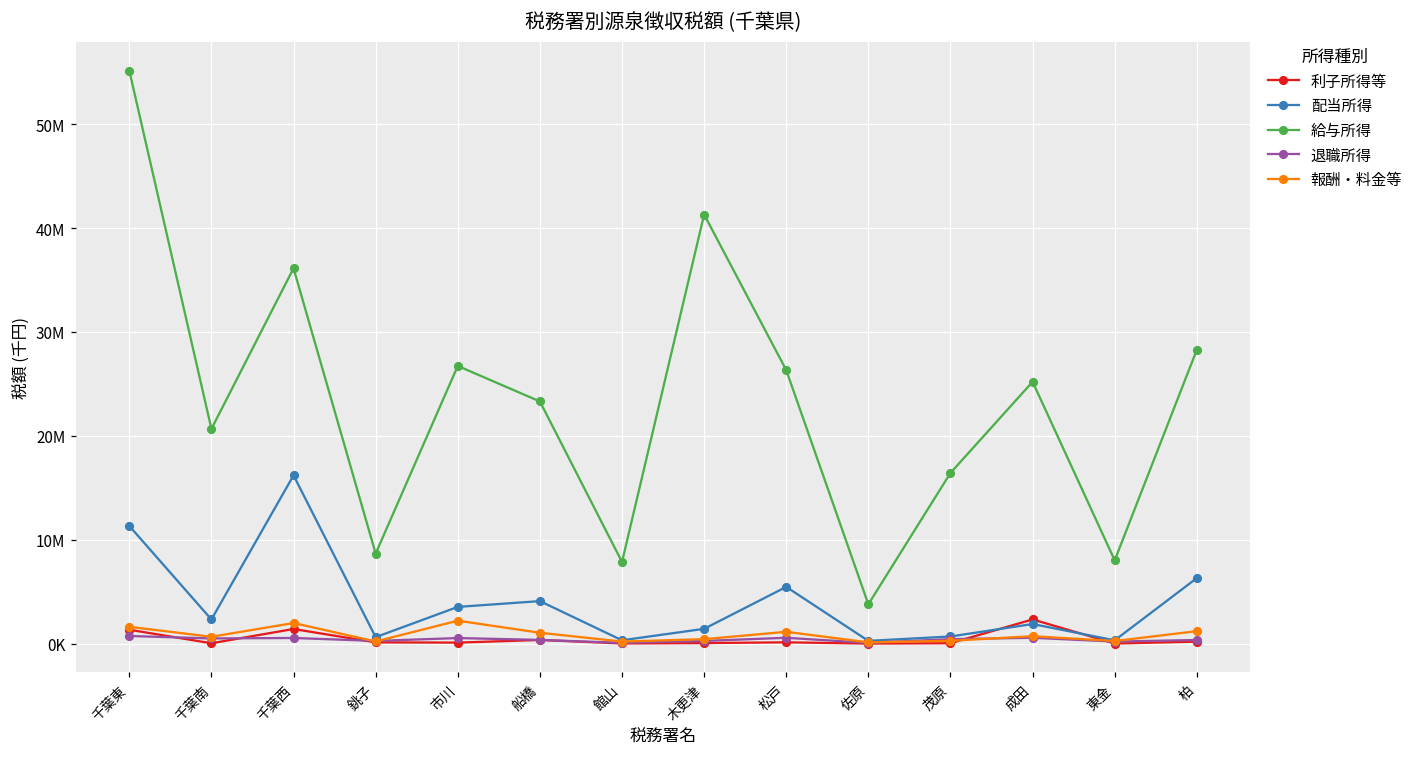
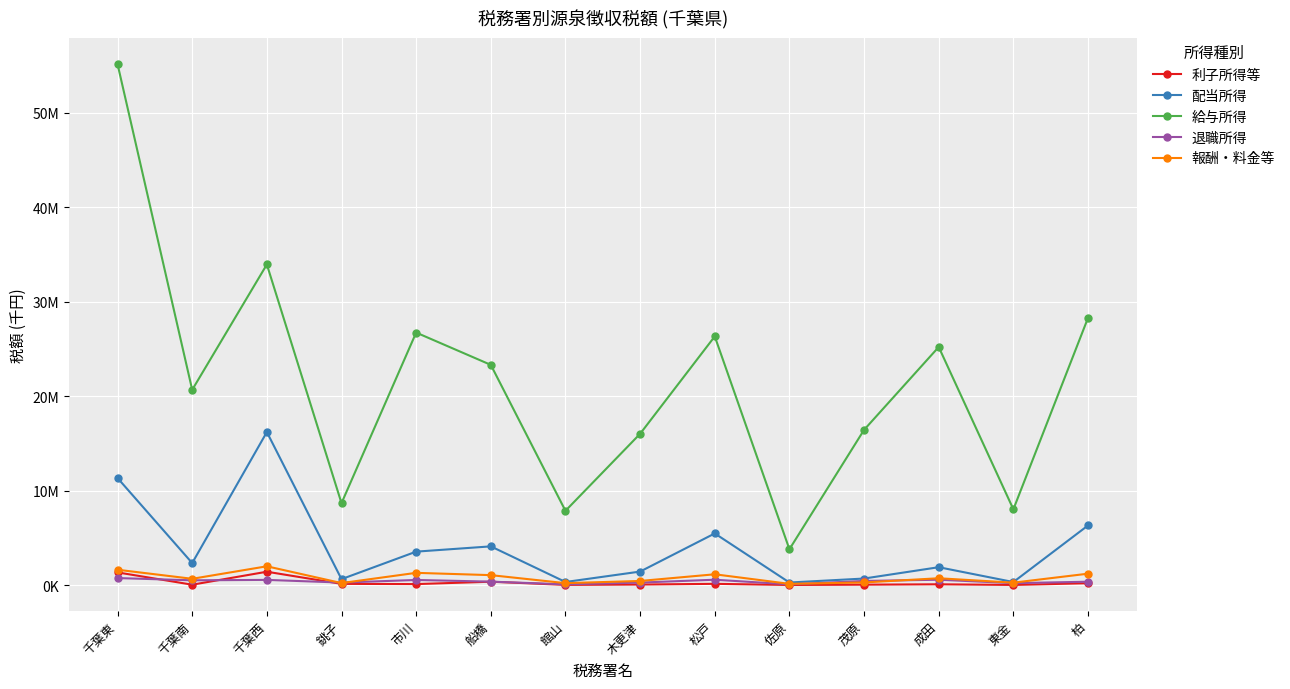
  {
    "利子所得等": {
      "千葉東": 1000000,
      "千葉南": 0,
      "千葉西": 1000000,
      "市川": 0,
      "松戸": 0,
-     "成田": 2000000
+     "成田": 0
    },
    "配当所得": {
      "千葉東": 11000000,
      "千葉南": 2000000,
      "千葉西": 16000000,
      "銚子": 1000000,
      "市川": 4000000,
      "船橋": 4000000,
      "木更津": 1000000,
      "松戸": 5000000,
      "成田": 2000000,
      "柏": 6000000
    },
    "給与所得": {
      "千葉東": 55000000,
      "千葉南": 21000000,
-     "千葉西": 36000000,
+     "千葉西": 34000000,
      "銚子": 9000000,
      "市川": 27000000,
      "船橋": 23000000,
      "館山": 8000000,
-     "木更津": 41000000,
+     "木更津": 16000000,
      "松戸": 26000000,
      "佐原": 4000000,
      "茂原": 16000000,
      "成田": 25000000,
      "東金": 8000000,
      "柏": 28000000
    },
    "退職所得": {
      "千葉東": 1000000,
      "千葉西": 1000000,
      "市川": 1000000,
      "松戸": 1000000
    },
    "報酬・料金等": {
      "千葉東": 2000000,
      "千葉西": 2000000,
-     "市川": 2000000,
+     "市川": 1000000,
      "船橋": 1000000,
      "松戸": 1000000,
      "柏": 1000000
    }
  }
